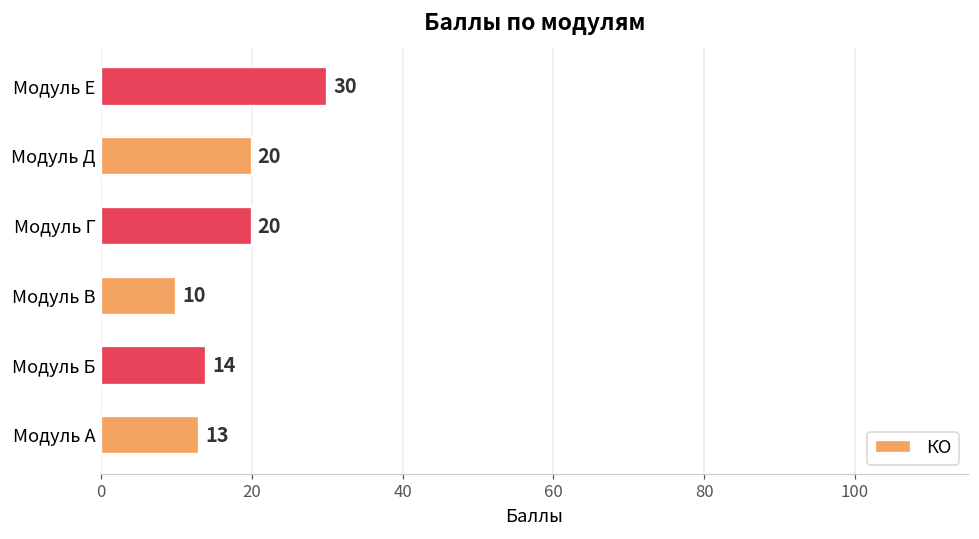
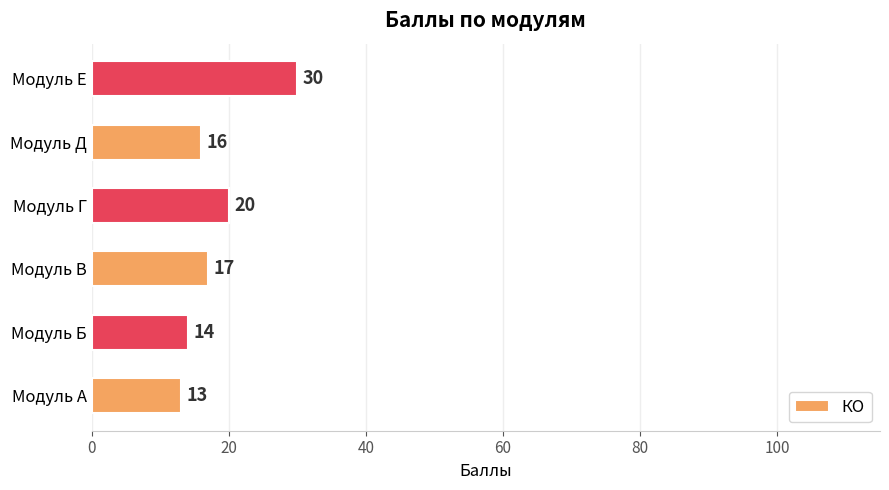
  {
    "Модуль Е": 30,
-   "Модуль Д": 20,
+   "Модуль Д": 16,
    "Модуль Г": 20,
-   "Модуль В": 10,
+   "Модуль В": 17,
    "Модуль Б": 14,
    "Модуль А": 13
  }
